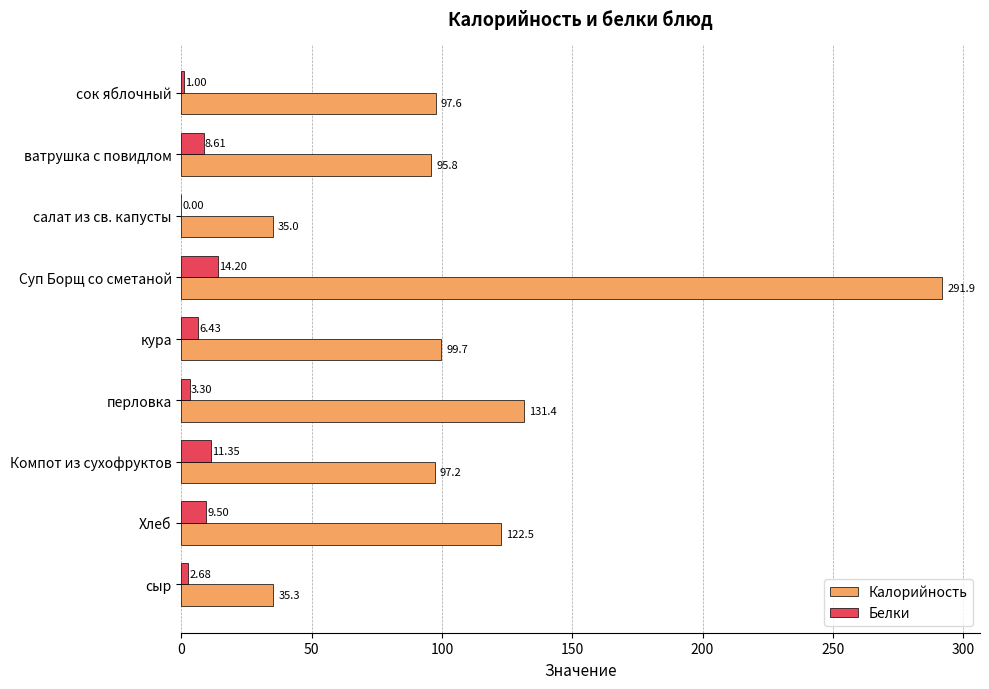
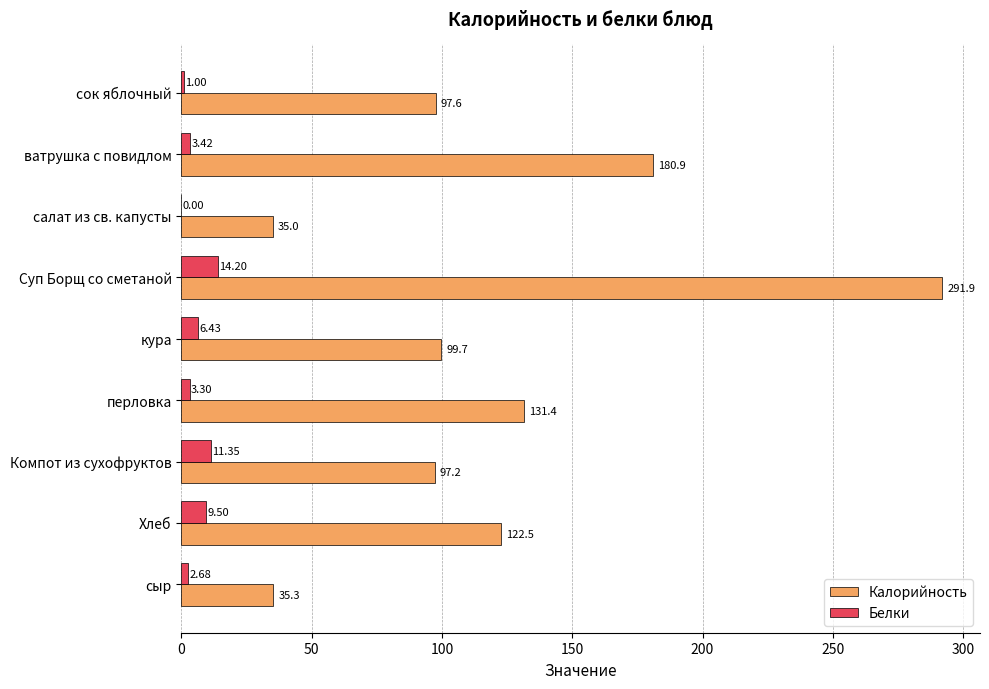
  {
    "Калорийность": {
      "сок яблочный": 97.6,
-     "ватрушка с повидлом": 95.8,
+     "ватрушка с повидлом": 180.9,
      "салат из св. капусты": 35.0,
      "Суп Борщ со сметаной": 291.9,
      "кура": 99.7,
      "перловка": 131.4,
      "Компот из сухофруктов": 97.2,
      "Хлеб": 122.5,
      "сыр": 35.3
    },
    "Белки": {
      "сок яблочный": 1.00,
-     "ватрушка с повидлом": 8.61,
+     "ватрушка с повидлом": 3.42,
      "салат из св. капусты": 0.00,
      "Суп Борщ со сметаной": 14.20,
      "кура": 6.43,
      "перловка": 3.30,
      "Компот из сухофруктов": 11.35,
      "Хлеб": 9.50,
      "сыр": 2.68
    }
  }
